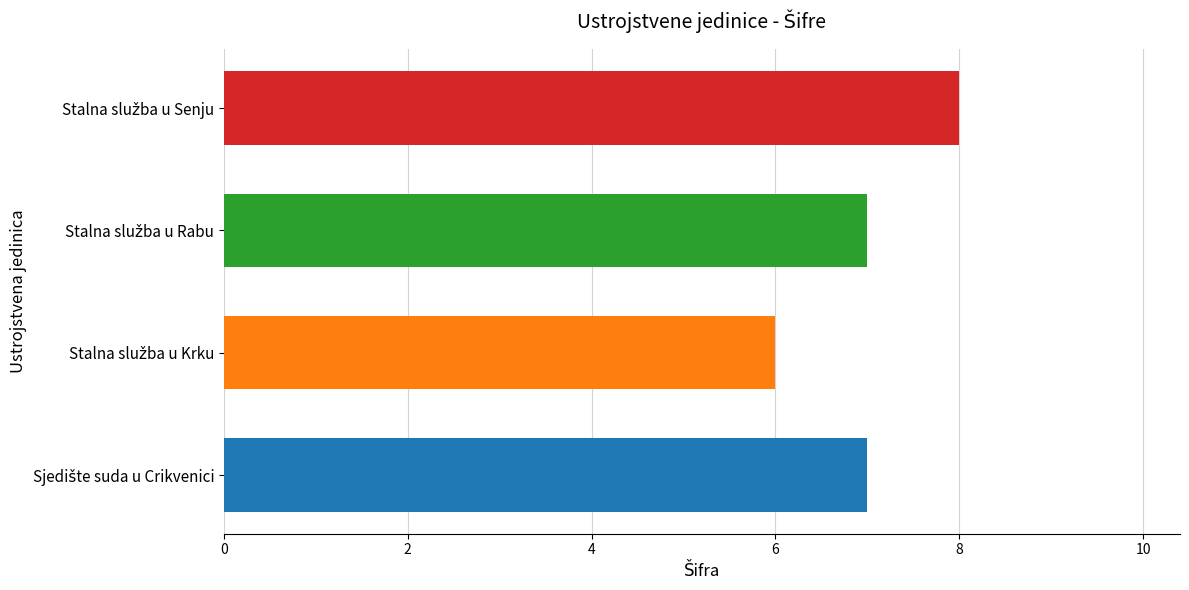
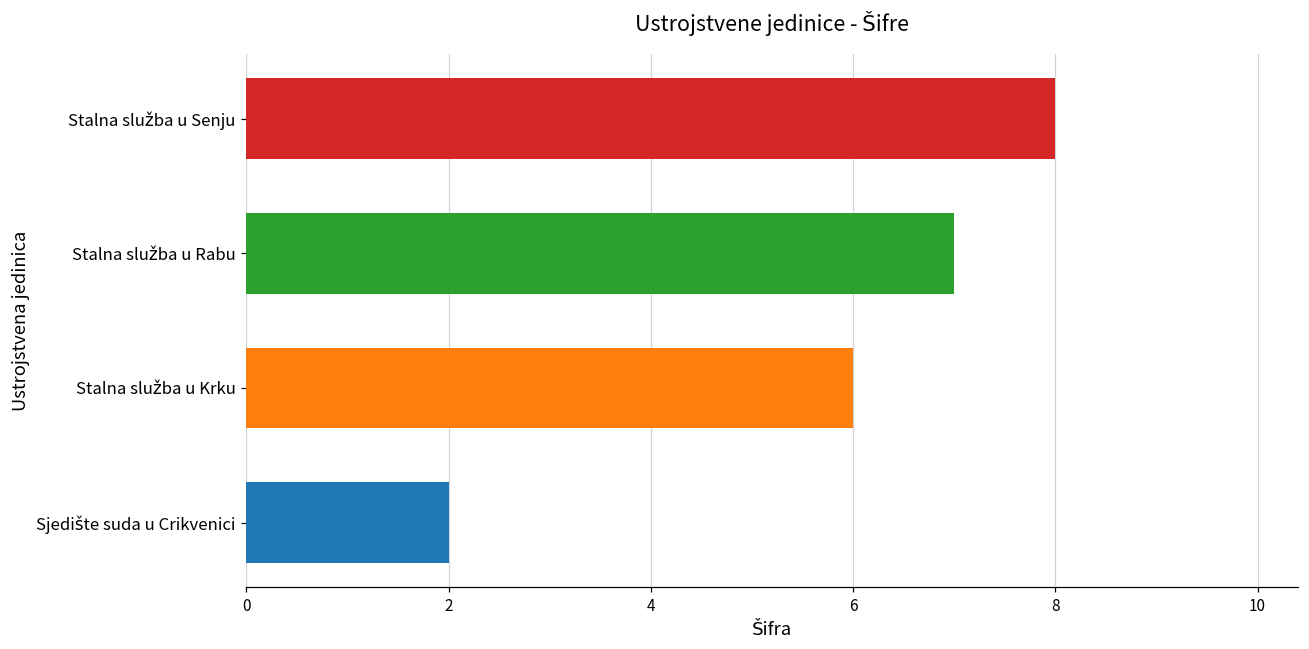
  {
    "Stalna služba u Senju": 8,
    "Stalna služba u Rabu": 7,
    "Stalna služba u Krku": 6,
-   "Sjedište suda u Crikvenici": 7
+   "Sjedište suda u Crikvenici": 2
  }
